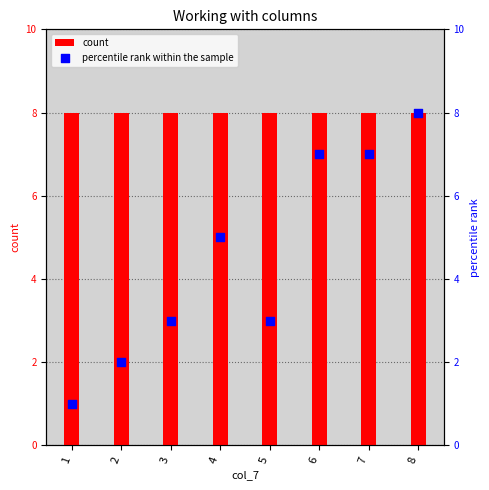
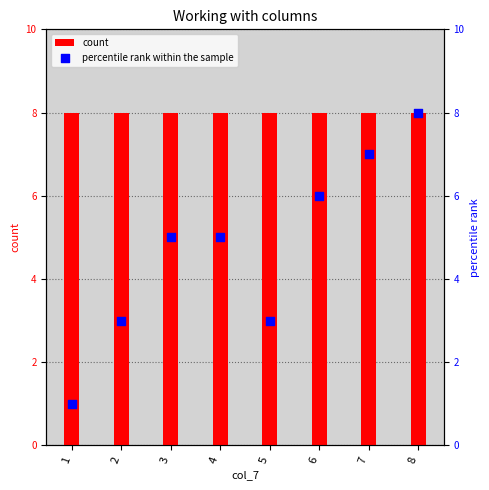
  {
    "count": {
      "1": 8.0,
      "2": 8.0,
      "3": 8.0,
      "4": 8.0,
      "5": 8.0,
      "6": 8.0,
      "7": 8.0,
      "8": 8.0
    },
    "percentile rank within the sample": {
-     "2": 2,
-     "3": 3,
-     "6": 7
+     "2": 3,
+     "3": 5,
+     "6": 6
    }
  }
